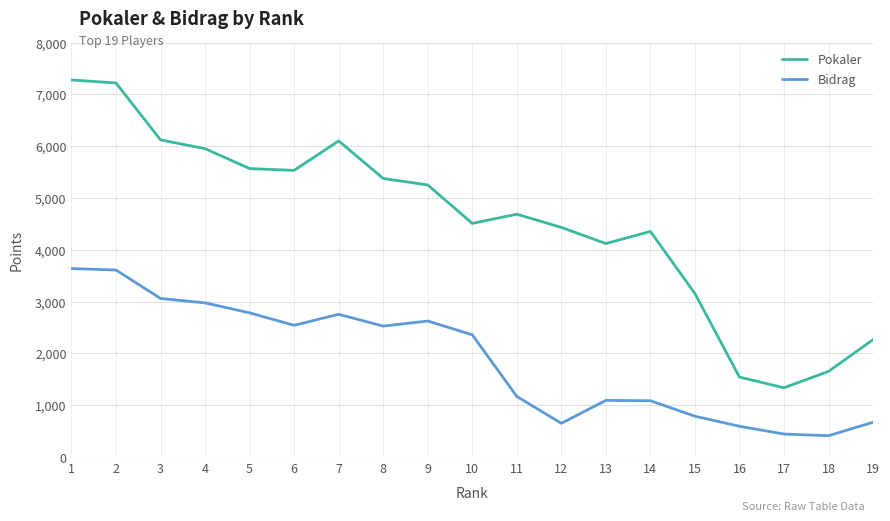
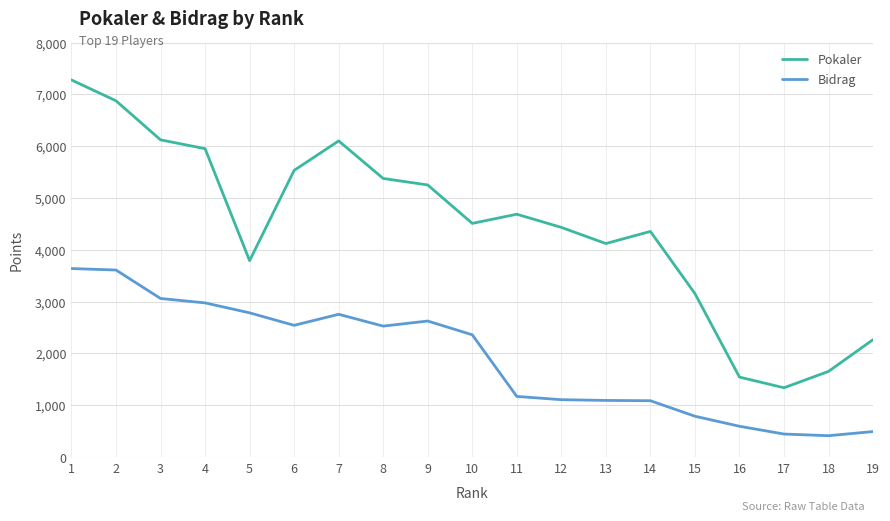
  {
    "Pokaler": {
      "1": "7,300",
-     "2": "7,200",
+     "2": "6,900",
      "3": "6,100",
      "4": "6,000",
-     "5": "5,600",
+     "5": "3,800",
      "6": "5,500",
      "7": "6,100",
      "8": "5,400",
      "9": "5,300",
      "10": "4,500",
      "11": "4,700",
      "12": "4,400",
      "13": "4,100",
      "14": "4,400",
      "15": "3,200",
      "16": "1,500",
      "17": "1,300",
      "18": "1,700",
      "19": "2,300"
    },
    "Bidrag": {
      "1": "3,600",
      "2": "3,600",
      "3": "3,100",
      "4": "3,000",
      "5": "2,800",
      "6": "2,500",
      "7": "2,800",
      "8": "2,500",
      "9": "2,600",
      "10": "2,400",
      "11": "1,200",
-     "12": "700",
+     "12": "1,100",
      "13": "1,100",
      "14": "1,100",
      "15": "800",
      "16": "600",
      "17": "400",
      "18": "400",
-     "19": "700"
+     "19": "500"
    }
  }
